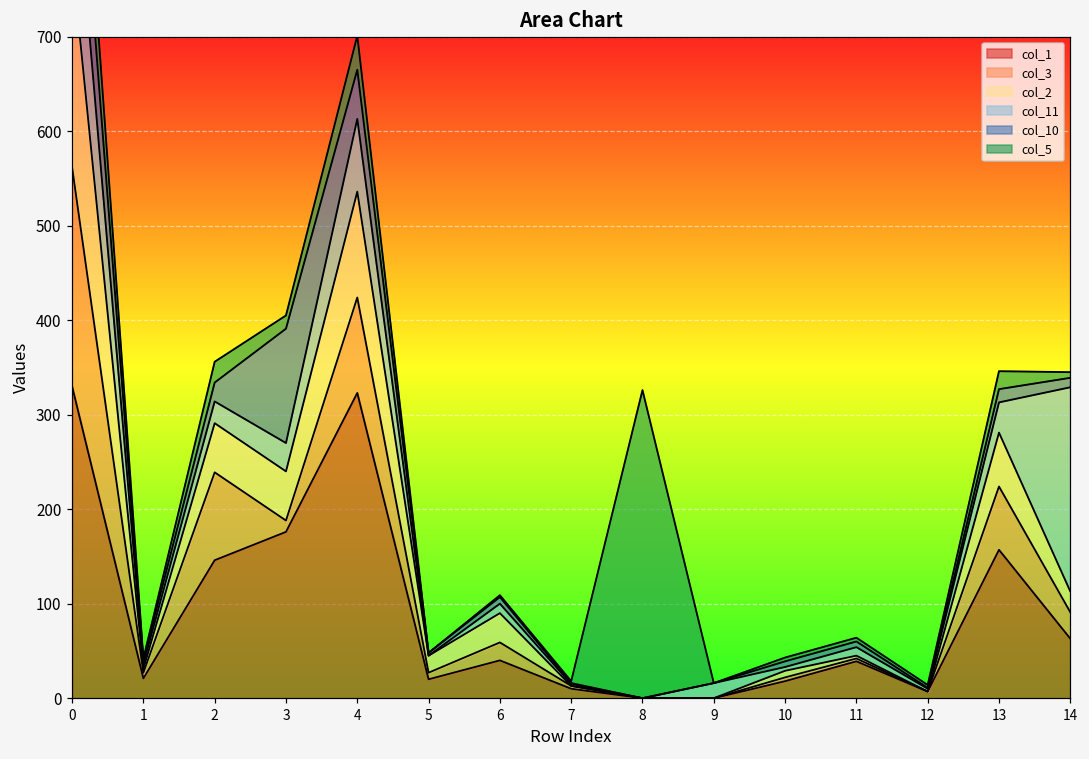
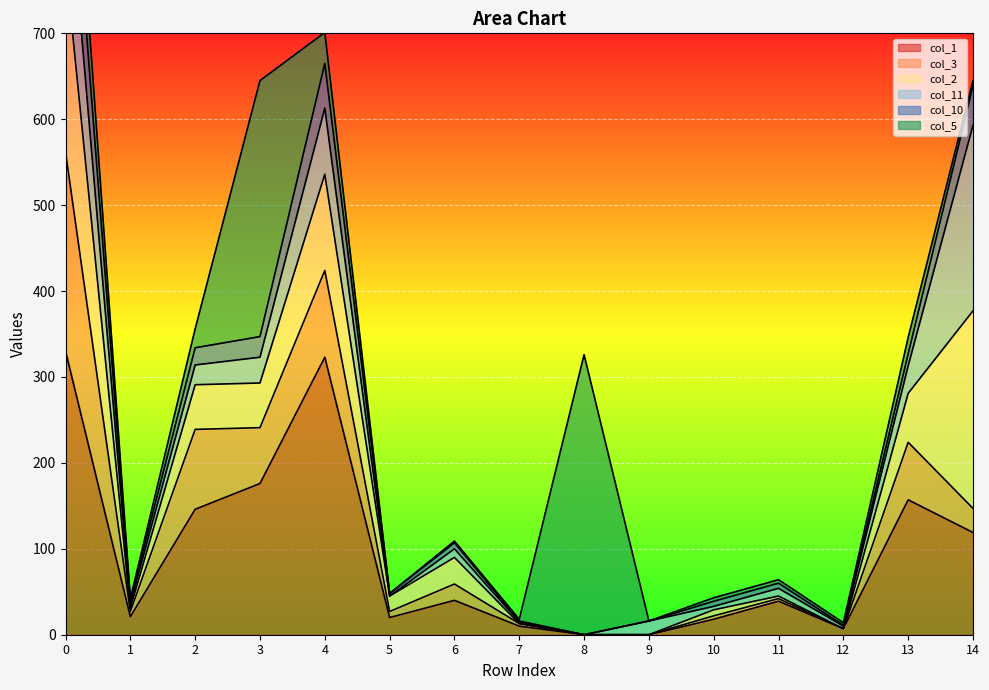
  {
    "col_1": {
      "0": 330,
      "1": 20,
      "2": 150,
      "3": 180,
      "4": 320,
      "5": 20,
      "6": 40,
      "10": 20,
      "11": 40,
      "13": 160,
-     "14": 60
+     "14": 120
    },
    "col_3": {
      "0": 230,
      "1": 10,
      "2": 90,
-     "3": 10,
+     "3": 70,
      "4": 100,
      "5": 10,
      "6": 20,
      "10": 0,
      "13": 70,
      "14": 30
    },
    "col_2": {
      "1": 0,
      "2": 50,
      "3": 50,
      "4": 110,
      "6": 30,
      "10": 10,
      "13": 60,
-     "14": 20
+     "14": 230
    },
    "col_11": {
      "1": 10,
      "2": 20,
      "3": 30,
      "4": 80,
      "6": 10,
      "10": 0,
      "11": 10,
      "13": 30,
      "14": 220
    },
    "col_10": {
      "2": 20,
-     "3": 120,
+     "3": 20,
      "4": 50,
      "10": 10,
      "11": 10,
      "13": 10,
-     "14": 10
+     "14": 50
    },
    "col_5": {
      "2": 20,
-     "3": 10,
+     "3": 300,
      "4": 40,
      "8": 330,
      "10": 0,
      "11": 0,
      "12": 0,
      "13": 20,
      "14": 10
    }
  }
